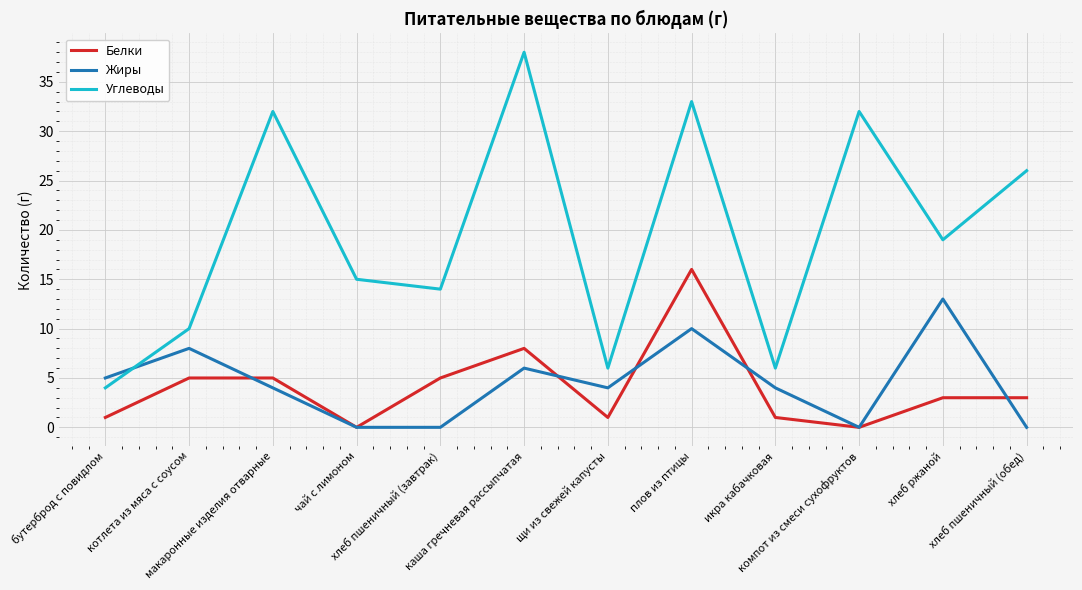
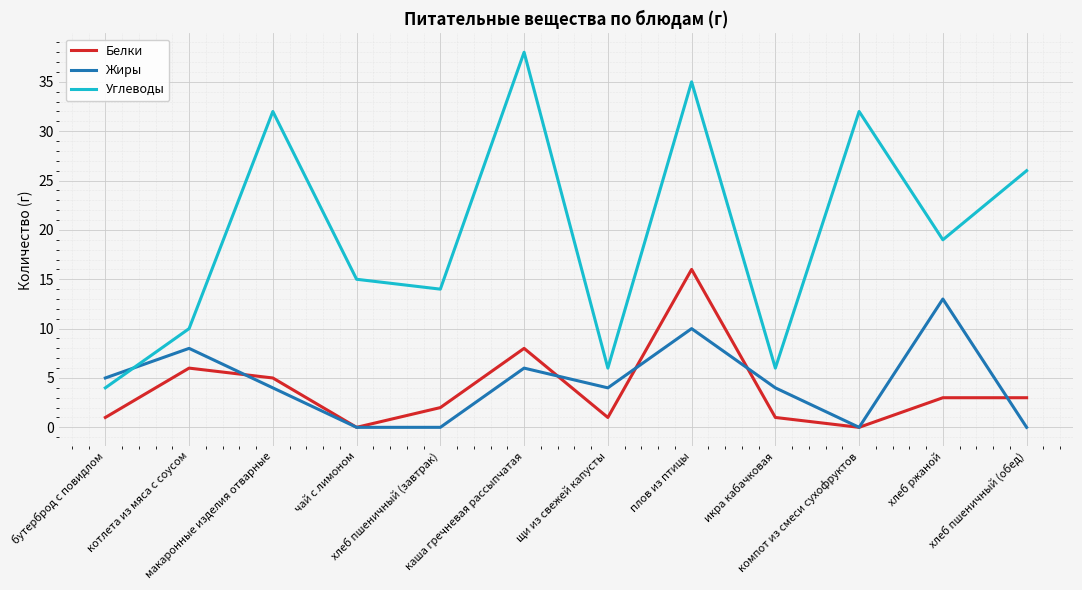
  {
    "Белки": {
      "бутерброд с повидлом": 1,
-     "котлета из мяса с соусом": 5,
+     "котлета из мяса с соусом": 6,
      "макаронные изделия отварные": 5,
-     "хлеб пшеничный (завтрак)": 5,
+     "хлеб пшеничный (завтрак)": 2,
      "каша гречневая рассыпчатая": 8,
      "щи из свежей капусты": 1,
      "плов из птицы": 16,
      "икра кабачковая": 1,
      "хлеб ржаной": 3,
      "хлеб пшеничный (обед)": 3
    },
    "Жиры": {
      "бутерброд с повидлом": 5,
      "котлета из мяса с соусом": 8,
      "макаронные изделия отварные": 4,
      "хлеб пшеничный (завтрак)": 0,
      "каша гречневая рассыпчатая": 6,
      "щи из свежей капусты": 4,
      "плов из птицы": 10,
      "икра кабачковая": 4,
      "хлеб ржаной": 13,
      "хлеб пшеничный (обед)": 0
    },
    "Углеводы": {
      "бутерброд с повидлом": 4,
      "котлета из мяса с соусом": 10,
      "макаронные изделия отварные": 32,
      "чай с лимоном": 15,
      "хлеб пшеничный (завтрак)": 14,
      "каша гречневая рассыпчатая": 38,
      "щи из свежей капусты": 6,
-     "плов из птицы": 33,
+     "плов из птицы": 35,
      "икра кабачковая": 6,
      "компот из смеси сухофруктов": 32,
      "хлеб ржаной": 19,
      "хлеб пшеничный (обед)": 26
    }
  }
